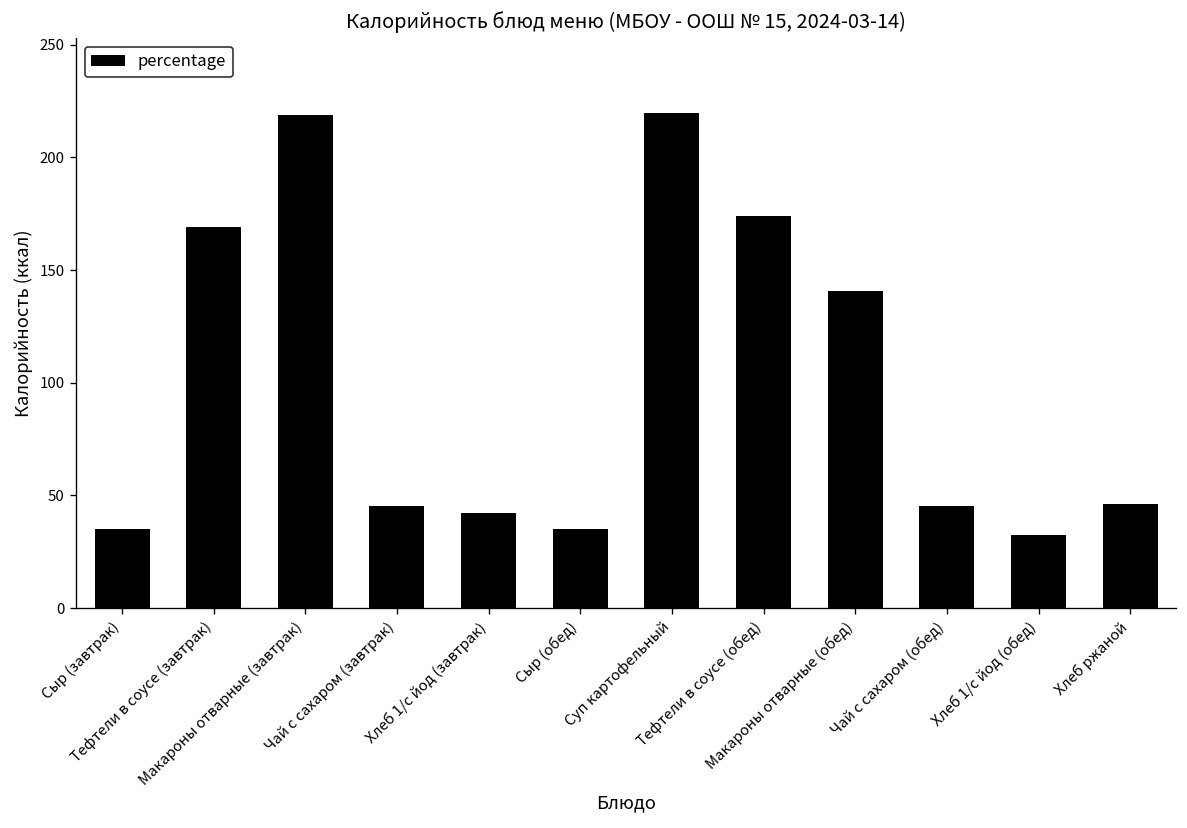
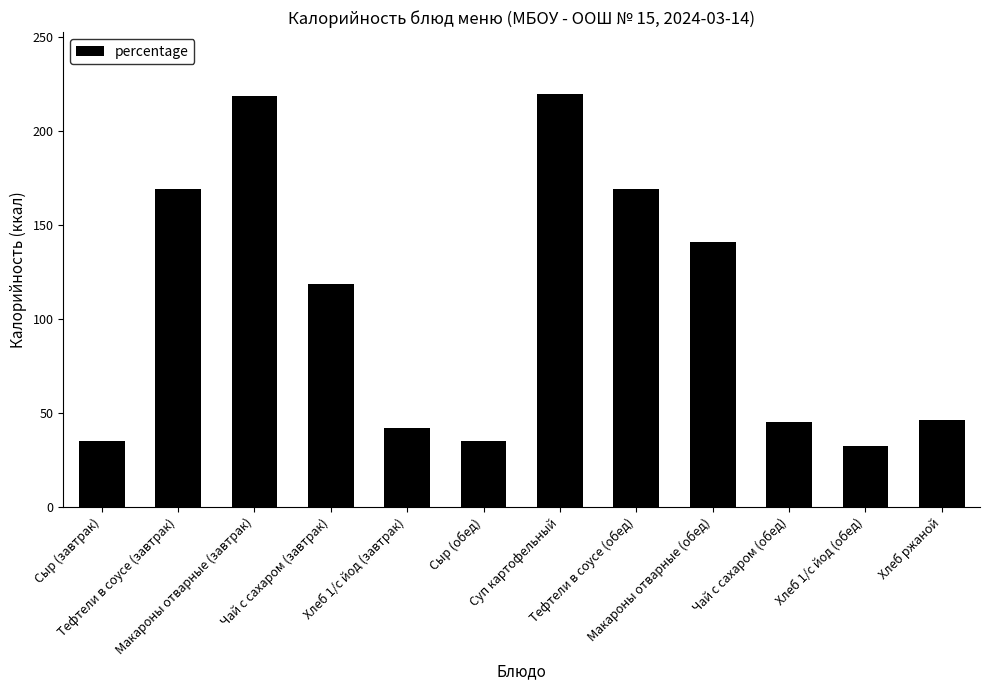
  {
    "Сыр (завтрак)": 35,
    "Тефтели в соусе (завтрак)": 169,
    "Макароны отварные (завтрак)": 219,
-   "Чай с сахаром (завтрак)": 45,
+   "Чай с сахаром (завтрак)": 119,
    "Хлеб 1/с йод (завтрак)": 42,
    "Сыр (обед)": 35,
    "Суп картофельный": 220,
-   "Тефтели в соусе (обед)": 174,
+   "Тефтели в соусе (обед)": 169,
    "Макароны отварные (обед)": 141,
    "Чай с сахаром (обед)": 45,
    "Хлеб 1/с йод (обед)": 32,
    "Хлеб ржаной": 46
  }
